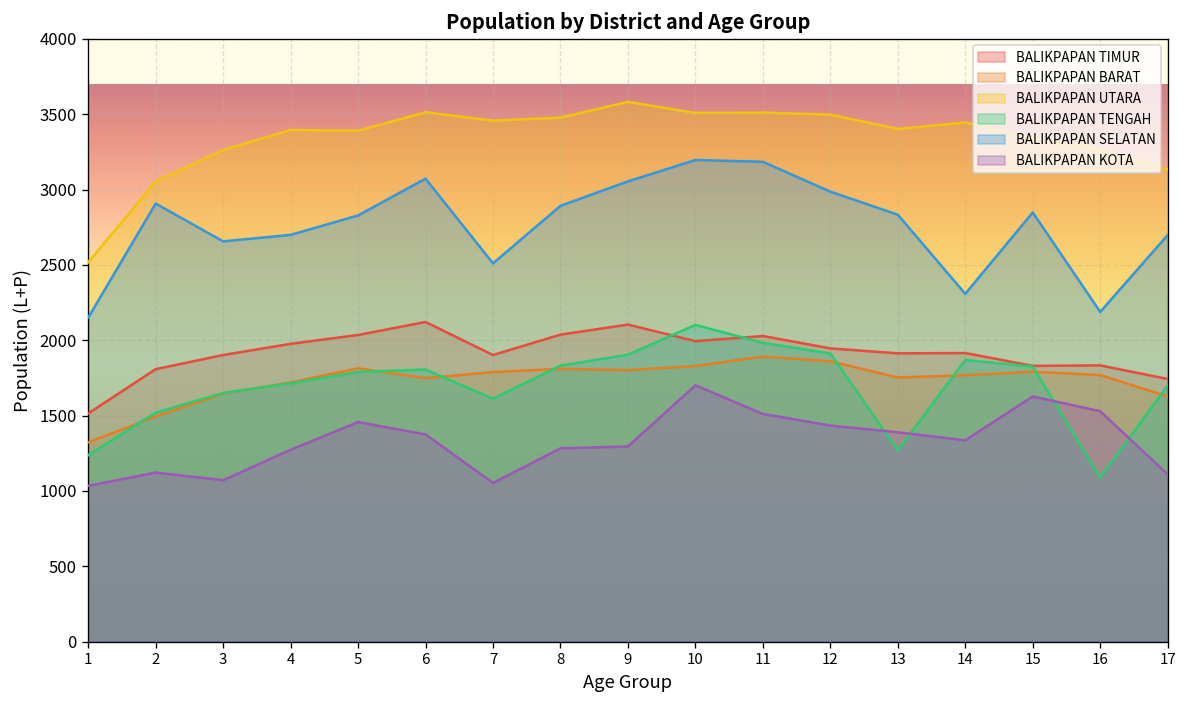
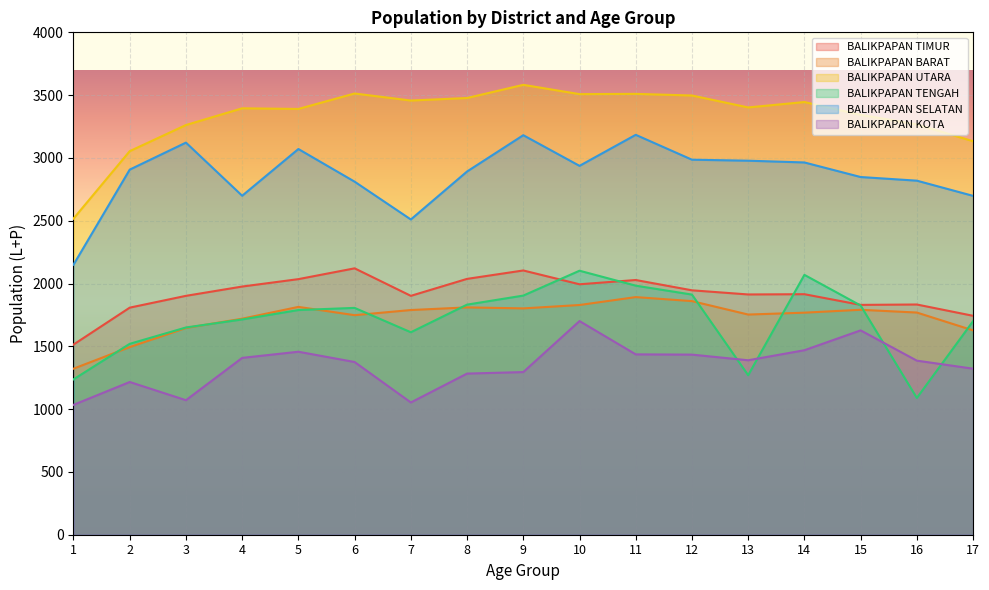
  {
    "BALIKPAPAN TENGAH": {
      "1": 1240,
      "2": 1520,
      "5": 1790,
      "6": 1810,
      "7": 1610,
      "8": 1830,
      "9": 1900,
      "10": 2100,
      "11": 1980,
      "12": 1910,
      "13": 1270,
-     "14": 1870,
+     "14": 2070,
      "16": 1090,
      "17": 1700
    },
    "BALIKPAPAN SELATAN": {
      "1": 2150,
      "2": 2910,
-     "3": 2660,
+     "3": 3120,
      "4": 2700,
-     "5": 2830,
-     "6": 3070,
+     "5": 3070,
+     "6": 2810,
      "7": 2510,
      "8": 2890,
-     "9": 3050,
-     "10": 3200,
+     "9": 3180,
+     "10": 2940,
      "11": 3180,
      "12": 2990,
-     "13": 2830,
-     "14": 2310,
+     "13": 2980,
+     "14": 2960,
      "15": 2850,
-     "16": 2190,
+     "16": 2820,
      "17": 2700
    },
    "BALIKPAPAN KOTA": {
      "1": 1030,
-     "2": 1120,
+     "2": 1220,
      "3": 1070,
-     "4": 1270,
+     "4": 1410,
      "5": 1460,
      "6": 1380,
      "7": 1050,
      "8": 1280,
      "9": 1300,
      "10": 1700,
-     "11": 1510,
+     "11": 1440,
      "12": 1430,
      "13": 1390,
-     "14": 1340,
+     "14": 1470,
      "15": 1630,
-     "16": 1530,
-     "17": 1110
+     "16": 1390,
+     "17": 1320
    }
  }
